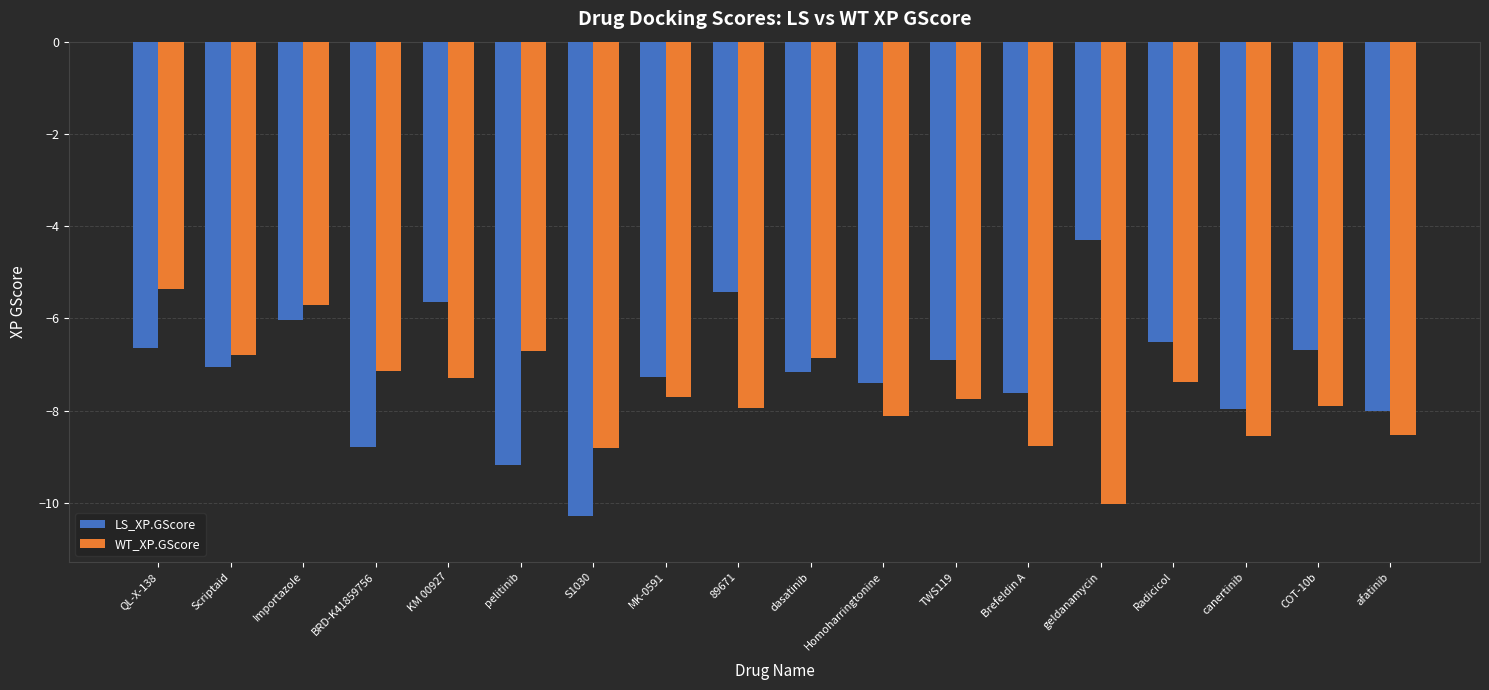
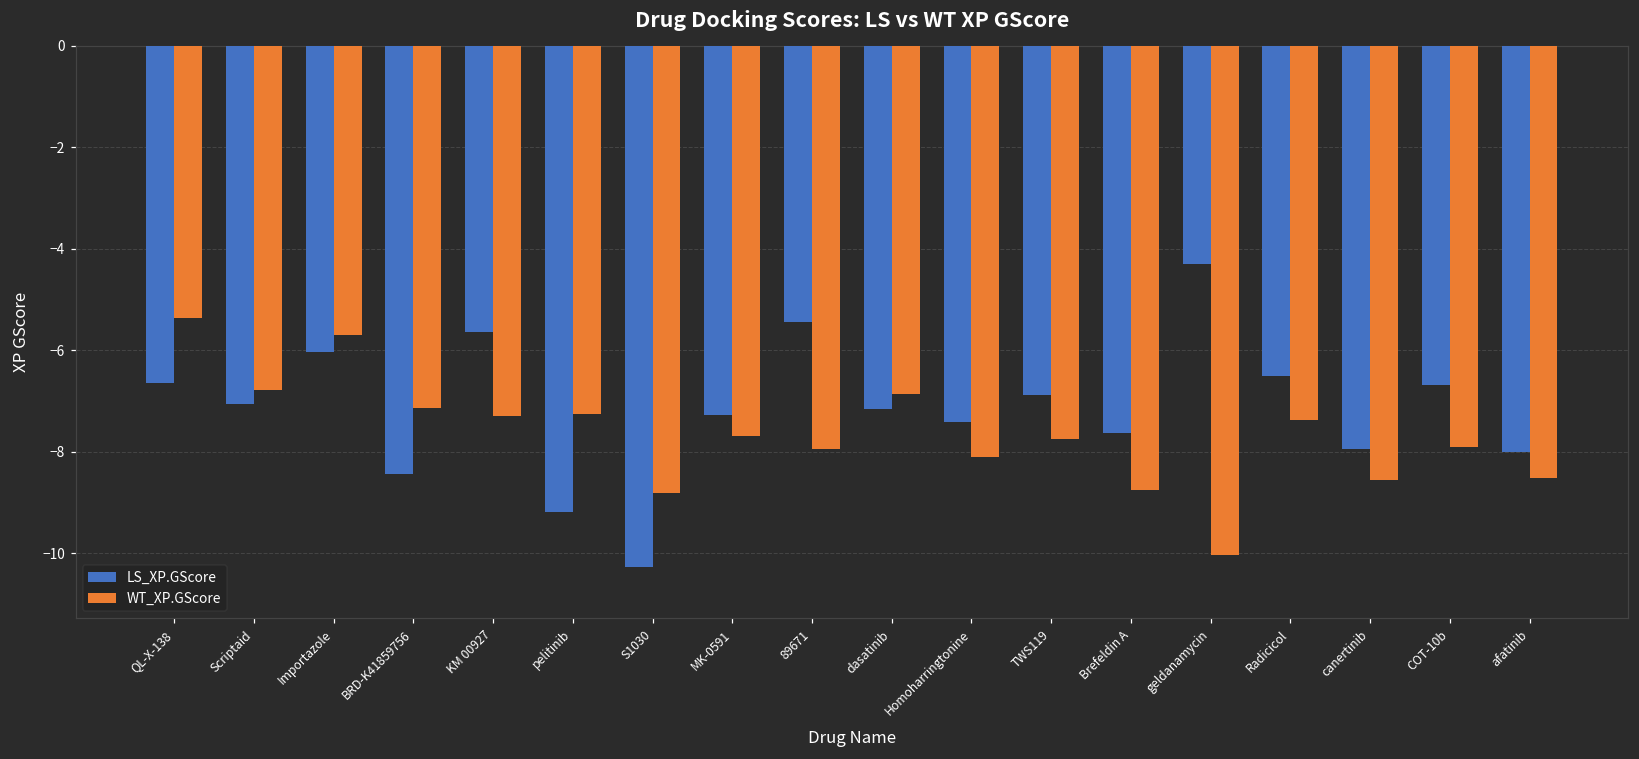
  {
    "LS_XP.GScore": {
      "QL-X-138": -6.6,
      "Scriptaid": -7.1,
      "Importazole": -6.0,
-     "BRD-K41859756": -8.8,
+     "BRD-K41859756": -8.4,
      "KM 00927": -5.6,
      "pelitinib": -9.2,
      "S1030": -10.3,
      "MK-0591": -7.3,
      "89671": -5.4,
      "dasatinib": -7.2,
      "Homoharringtonine": -7.4,
      "TWS119": -6.9,
      "Brefeldin A": -7.6,
      "geldanamycin": -4.3,
      "Radicicol": -6.5,
      "canertinib": -8.0,
      "COT-10b": -6.7,
      "afatinib": -8.0
    },
    "WT_XP.GScore": {
      "QL-X-138": -5.4,
      "Scriptaid": -6.8,
      "Importazole": -5.7,
      "BRD-K41859756": -7.1,
      "KM 00927": -7.3,
-     "pelitinib": -6.7,
+     "pelitinib": -7.3,
      "S1030": -8.8,
      "MK-0591": -7.7,
      "89671": -7.9,
      "dasatinib": -6.9,
      "Homoharringtonine": -8.1,
      "TWS119": -7.8,
      "Brefeldin A": -8.8,
      "geldanamycin": -10.0,
      "Radicicol": -7.4,
      "canertinib": -8.6,
      "COT-10b": -7.9,
      "afatinib": -8.5
    }
  }
